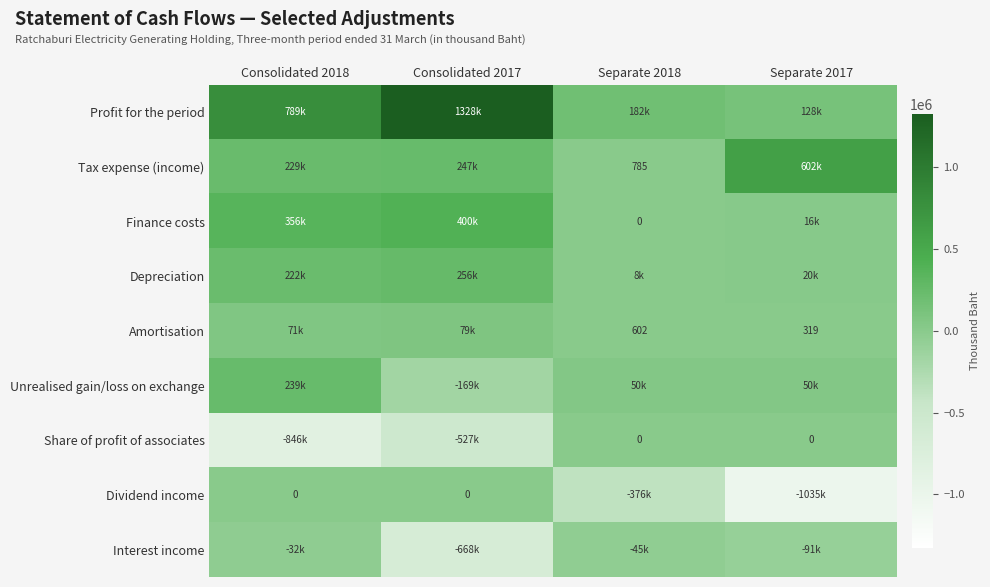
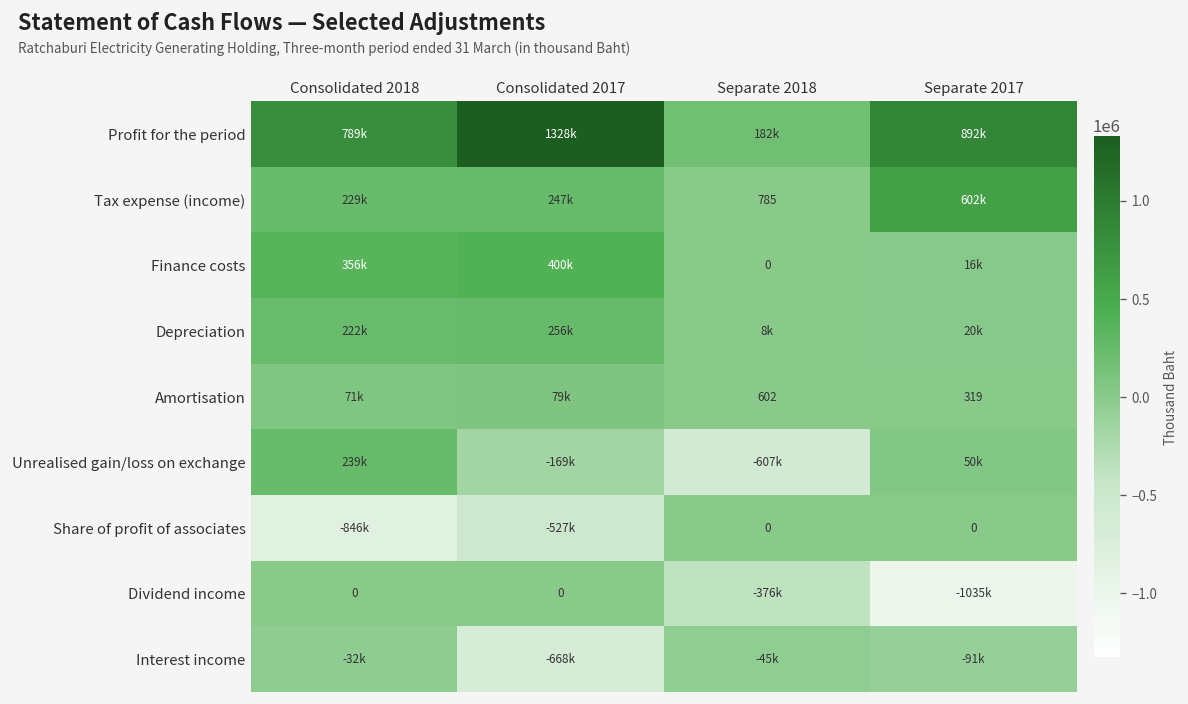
  {
    "Profit for the period": {
      "Consolidated 2018": "789k",
      "Consolidated 2017": "1328k",
      "Separate 2018": "182k",
-     "Separate 2017": "128k"
+     "Separate 2017": "892k"
    },
    "Tax expense (income)": {
      "Consolidated 2018": "229k",
      "Consolidated 2017": "247k",
      "Separate 2018": "785",
      "Separate 2017": "602k"
    },
    "Finance costs": {
      "Consolidated 2018": "356k",
      "Consolidated 2017": "400k",
      "Separate 2018": "0",
      "Separate 2017": "16k"
    },
    "Depreciation": {
      "Consolidated 2018": "222k",
      "Consolidated 2017": "256k",
      "Separate 2018": "8k",
      "Separate 2017": "20k"
    },
    "Amortisation": {
      "Consolidated 2018": "71k",
      "Consolidated 2017": "79k",
      "Separate 2018": "602",
      "Separate 2017": "319"
    },
    "Unrealised gain/loss on exchange": {
      "Consolidated 2018": "239k",
      "Consolidated 2017": "-169k",
-     "Separate 2018": "50k",
+     "Separate 2018": "-607k",
      "Separate 2017": "50k"
    },
    "Share of profit of associates": {
      "Consolidated 2018": "-846k",
      "Consolidated 2017": "-527k",
      "Separate 2018": "0",
      "Separate 2017": "0"
    },
    "Dividend income": {
      "Consolidated 2018": "0",
      "Consolidated 2017": "0",
      "Separate 2018": "-376k",
      "Separate 2017": "-1035k"
    },
    "Interest income": {
      "Consolidated 2018": "-32k",
      "Consolidated 2017": "-668k",
      "Separate 2018": "-45k",
      "Separate 2017": "-91k"
    }
  }
